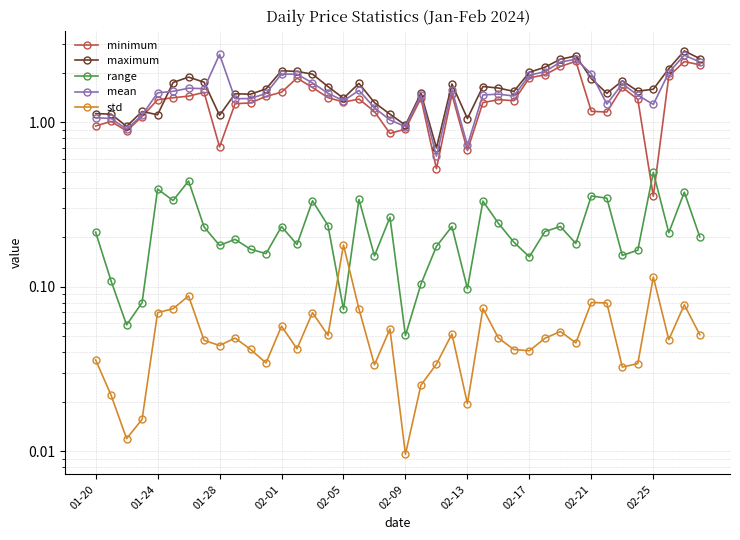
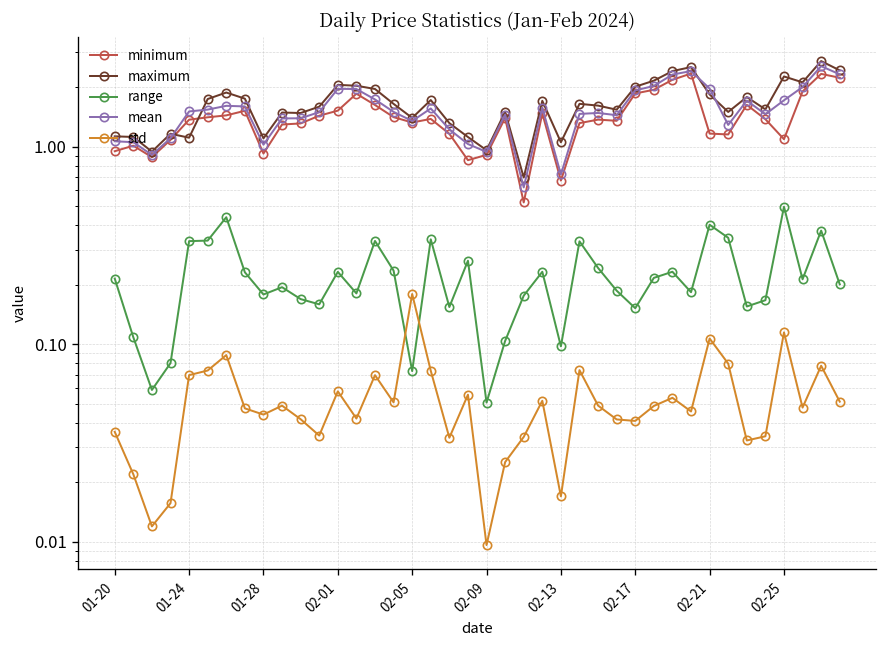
  {
    "minimum": {
      "01-20": 0.9,
      "01-24": 1.4,
-     "01-28": 0.71,
+     "01-28": 0.9,
      "02-01": 1.5,
      "02-13": 0.67,
      "02-17": 1.9,
      "02-21": 1.2,
-     "02-25": 0.36
+     "02-25": 1.1
    },
    "maximum": {
      "01-20": 1.1,
      "01-24": 1.1,
      "01-28": 1.1,
      "02-01": 2.1,
      "02-05": 1.4,
      "02-13": 1.1,
      "02-17": 2.0,
      "02-21": 1.8,
-     "02-25": 1.6
+     "02-25": 2.3
    },
    "range": {
      "01-20": 0.21,
-     "01-24": 0.39,
+     "01-24": 0.33,
      "01-28": 0.18,
      "02-01": 0.23,
      "02-05": 0.07,
      "02-09": 0.05,
      "02-13": 0.10,
      "02-17": 0.15,
-     "02-21": 0.36,
+     "02-21": 0.40,
      "02-25": 0.50
    },
    "mean": {
      "01-20": 1.1,
      "01-24": 1.5,
-     "01-28": 2.6,
+     "01-28": 1.0,
      "02-01": 2.0,
      "02-13": 0.7,
      "02-17": 1.9,
      "02-21": 2.0,
-     "02-25": 1.3
+     "02-25": 1.7
    },
    "std": {
      "01-20": 0.036,
      "01-24": 0.070,
      "01-28": 0.044,
      "02-01": 0.058,
      "02-05": 0.18,
      "02-09": 0.010,
-     "02-13": 0.020,
+     "02-13": 0.017,
      "02-17": 0.041,
-     "02-21": 0.08,
+     "02-21": 0.11,
      "02-25": 0.11
    }
  }
